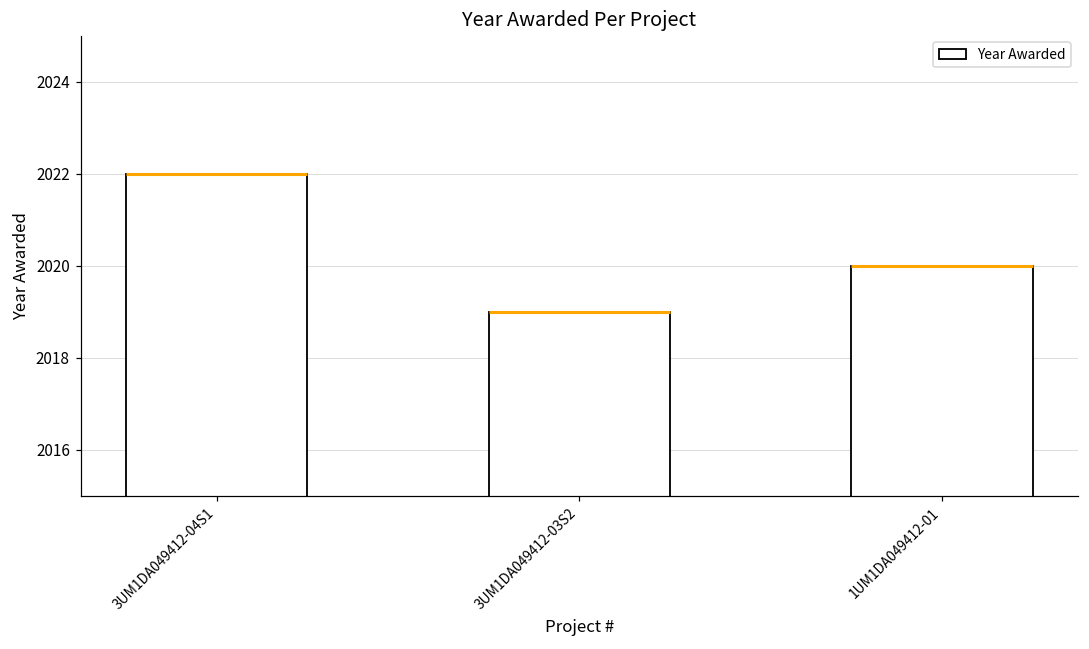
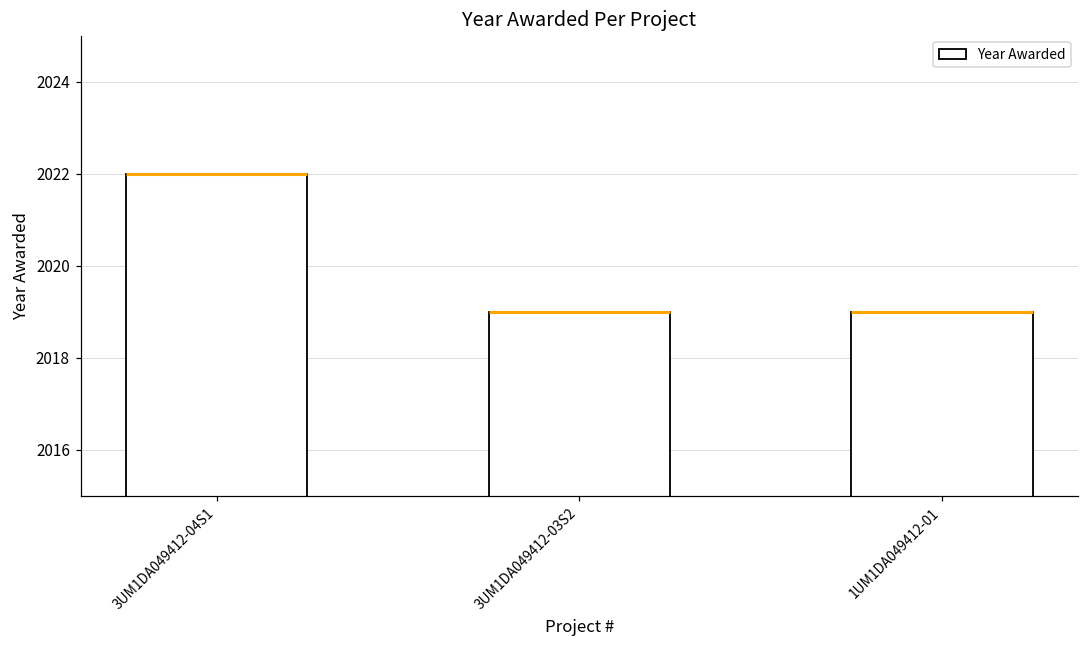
  {
    "3UM1DA049412-04S1": 2022,
    "3UM1DA049412-03S2": 2019,
-   "1UM1DA049412-01": 2020
+   "1UM1DA049412-01": 2019
  }
